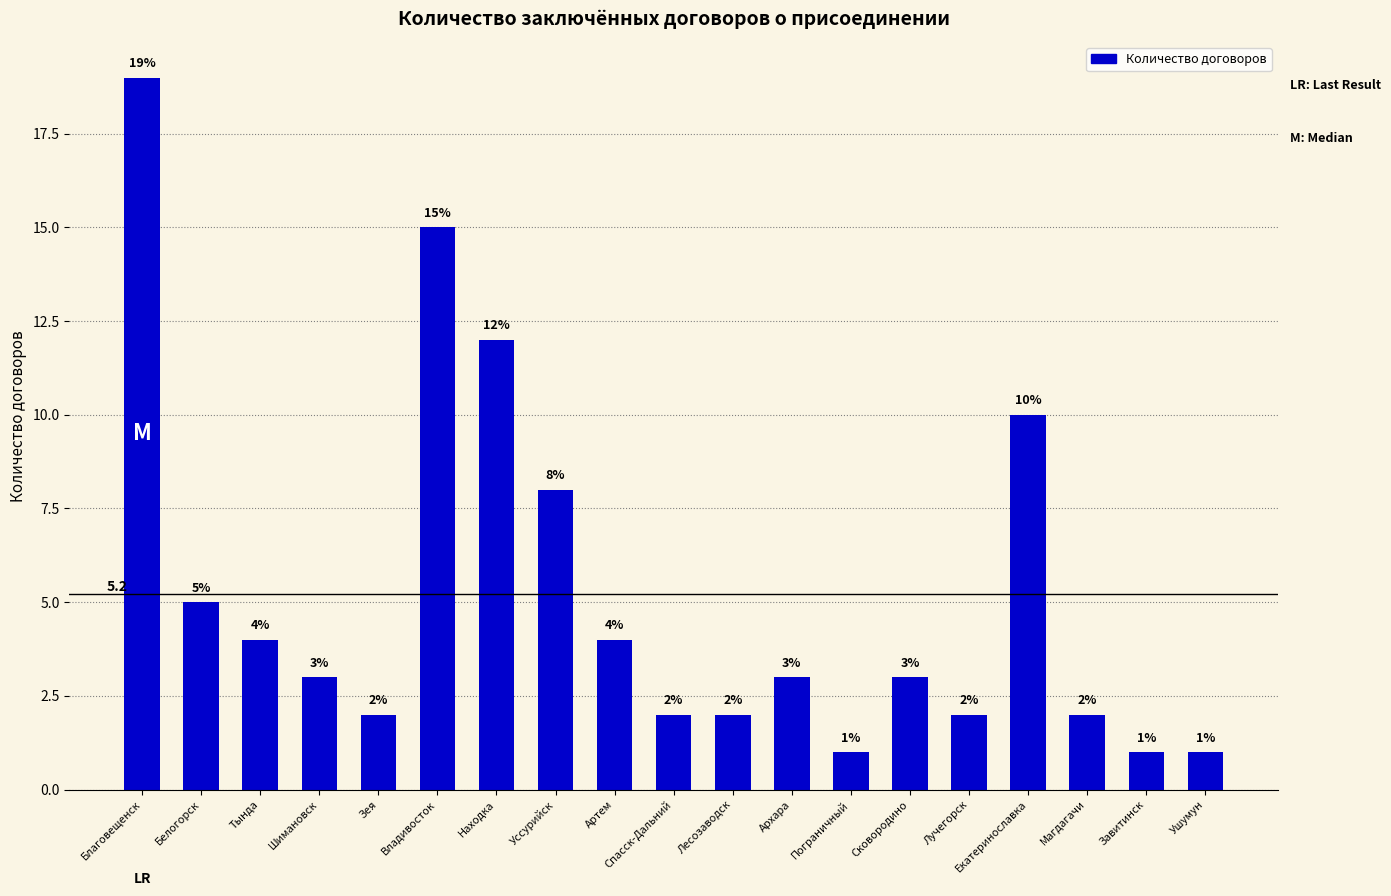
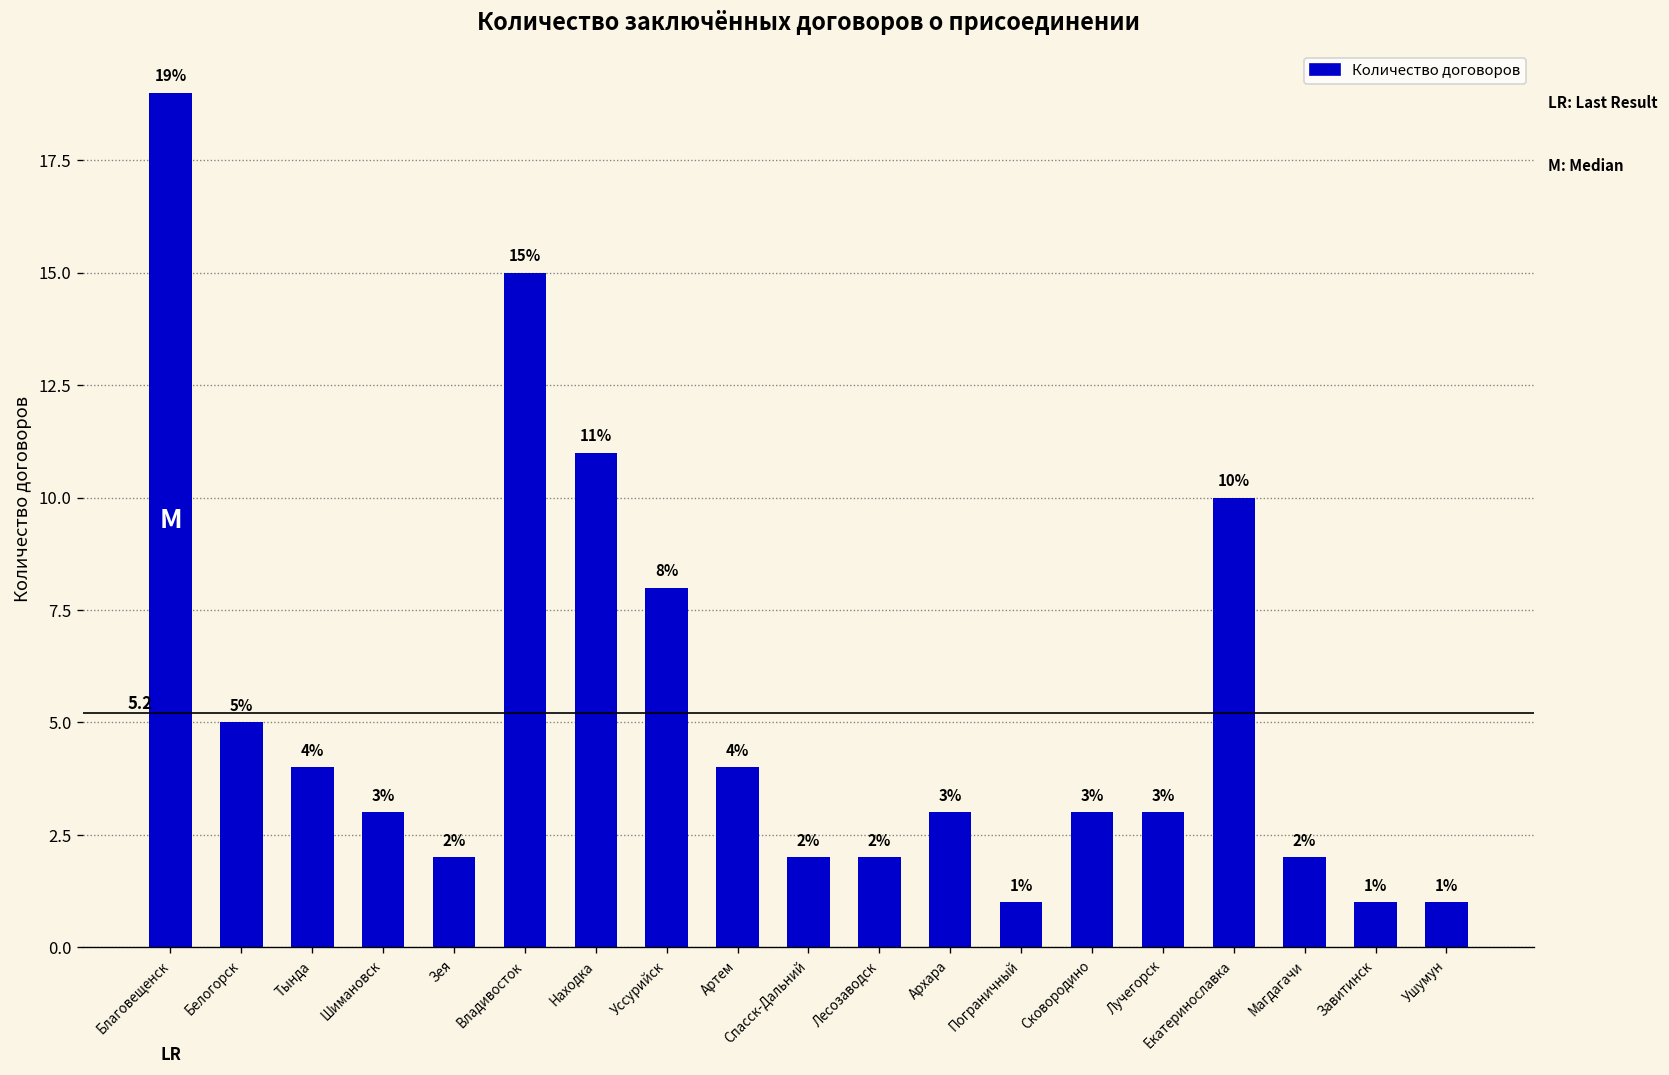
  {
    "Благовещенск": "19%",
    "Белогорск": "5%",
    "Тында": "4%",
    "Шимановск": "3%",
    "Зея": "2%",
    "Владивосток": "15%",
-   "Находка": "12%",
+   "Находка": "11%",
    "Уссурийск": "8%",
    "Артем": "4%",
    "Спасск-Дальний": "2%",
    "Лесозаводск": "2%",
    "Архара": "3%",
    "Пограничный": "1%",
    "Сковородино": "3%",
-   "Лучегорск": "2%",
+   "Лучегорск": "3%",
    "Екатеринославка": "10%",
    "Магдагачи": "2%",
    "Завитинск": "1%",
    "Ушумун": "1%"
  }
